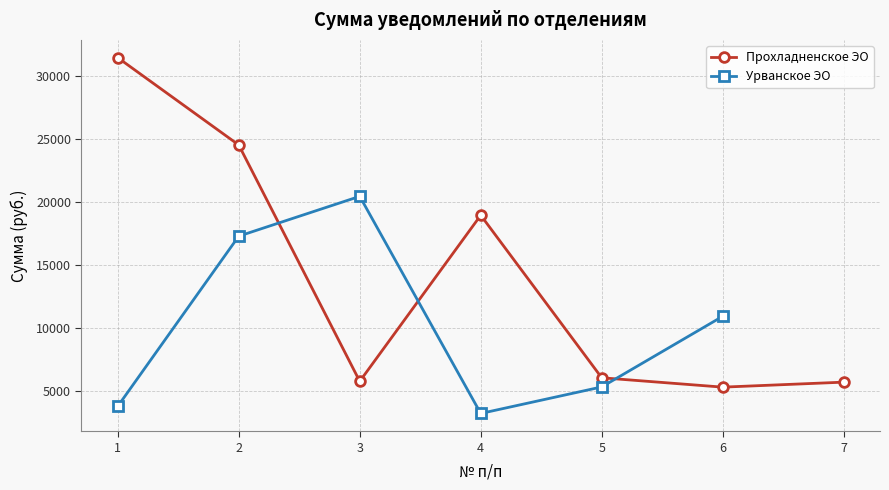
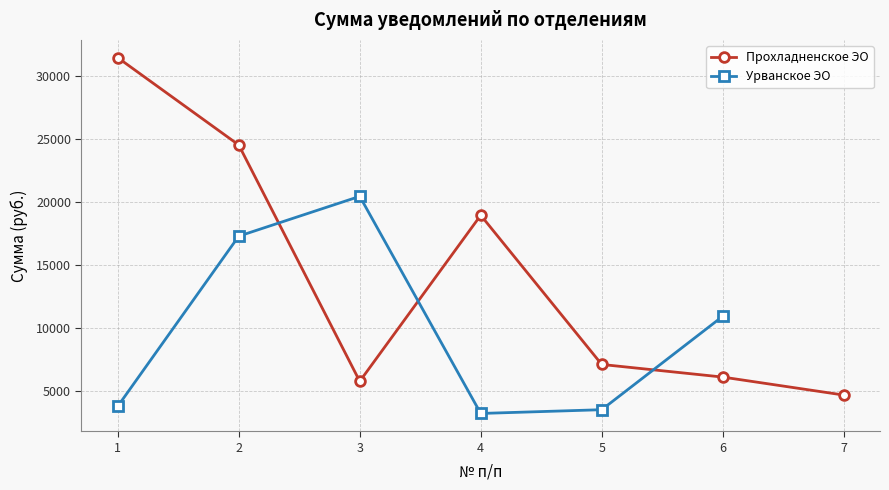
  {
    "Прохладненское ЭО": {
      "1": 31500,
      "2": 24500,
      "3": 5700,
      "4": 18900,
-     "5": 6000,
-     "6": 5300,
-     "7": 5700
+     "5": 7100,
+     "6": 6100,
+     "7": 4600
    },
    "Урванское ЭО": {
      "1": 3700,
      "2": 17300,
      "3": 20400,
      "4": 3200,
-     "5": 5300,
+     "5": 3500,
      "6": 10900
    }
  }
